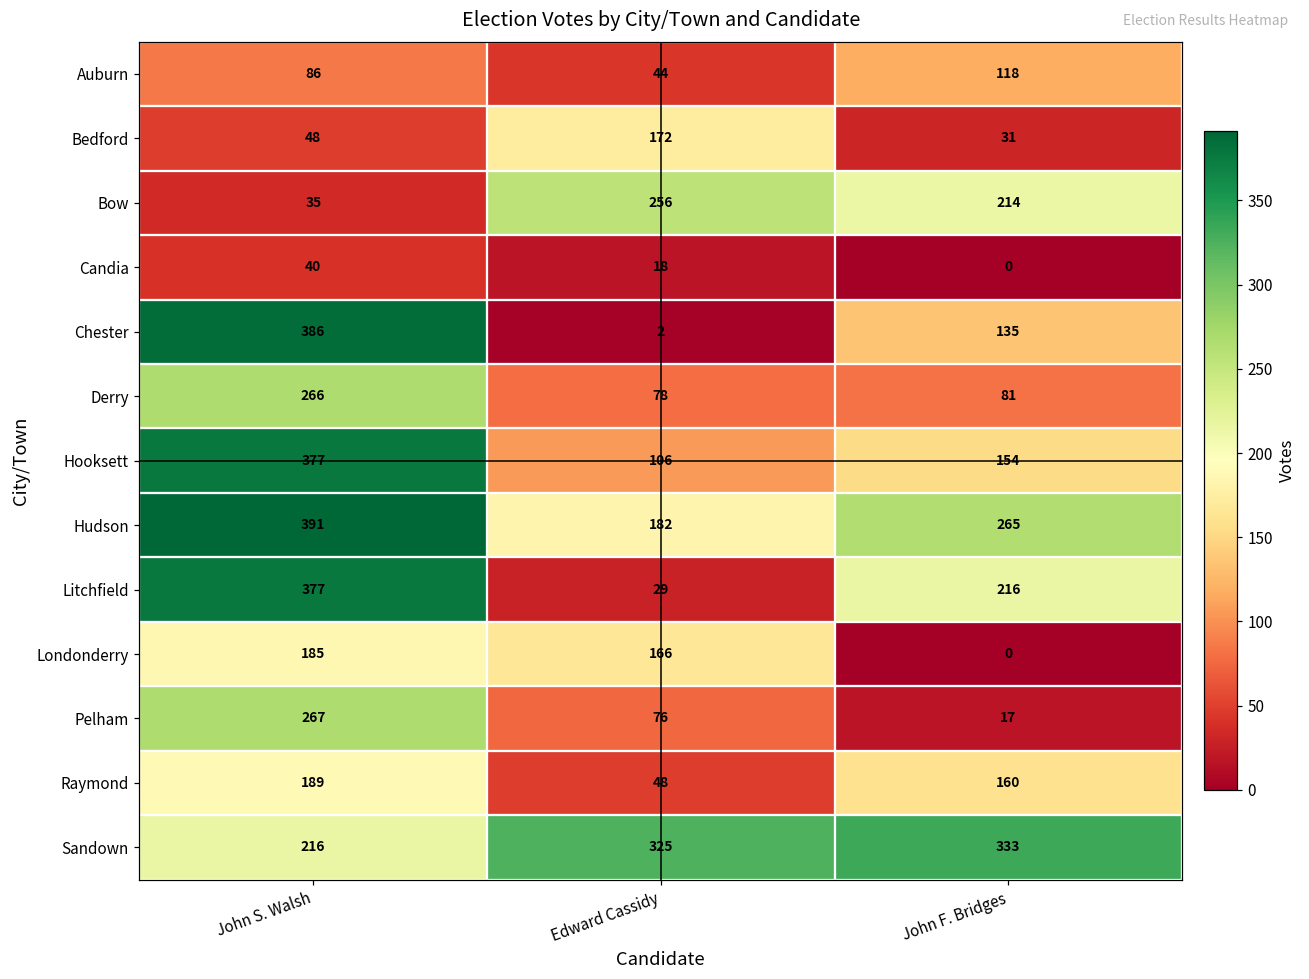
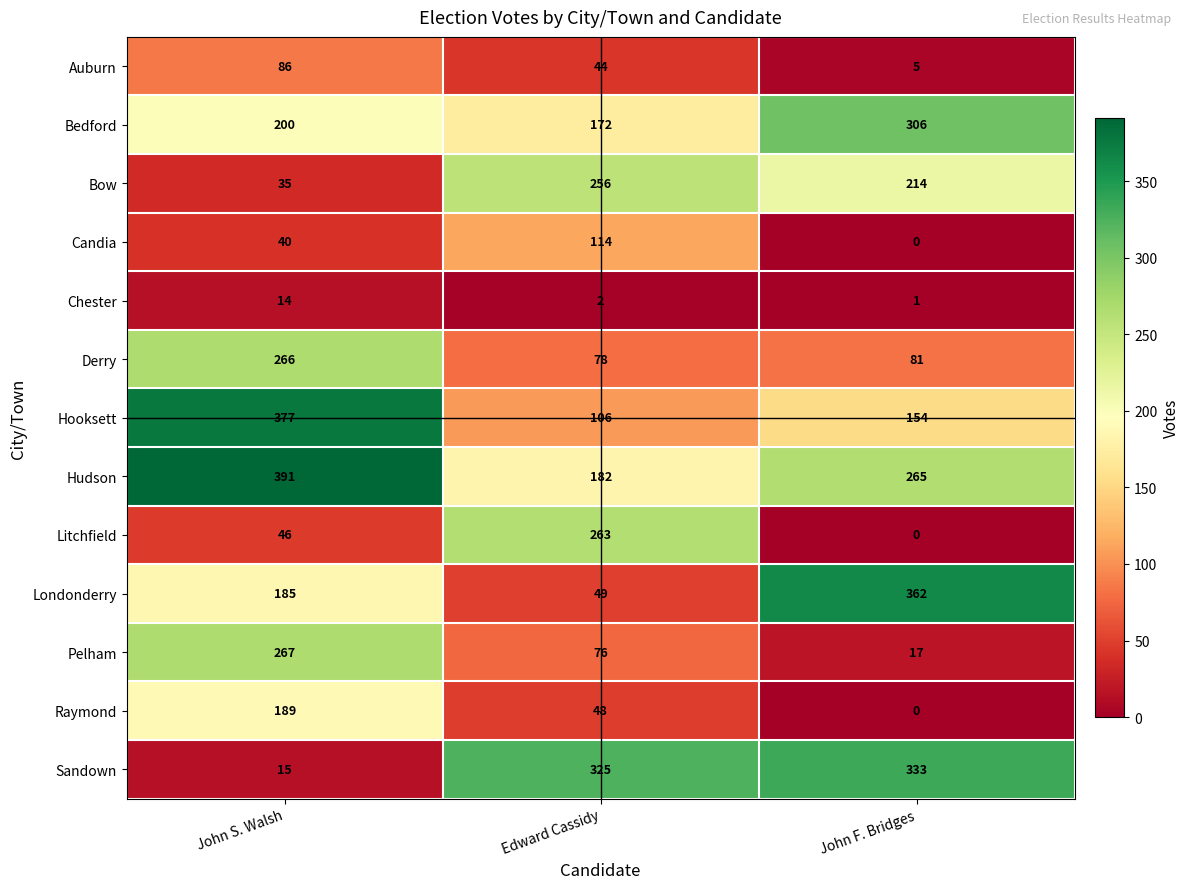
  {
    "Auburn": {
      "John S. Walsh": 86,
      "Edward Cassidy": 44,
-     "John F. Bridges": 118
+     "John F. Bridges": 5
    },
    "Bedford": {
-     "John S. Walsh": 48,
+     "John S. Walsh": 200,
      "Edward Cassidy": 172,
-     "John F. Bridges": 31
+     "John F. Bridges": 306
    },
    "Bow": {
      "John S. Walsh": 35,
      "Edward Cassidy": 256,
      "John F. Bridges": 214
    },
    "Candia": {
      "John S. Walsh": 40,
-     "Edward Cassidy": 18,
+     "Edward Cassidy": 114,
      "John F. Bridges": 0
    },
    "Chester": {
-     "John S. Walsh": 386,
+     "John S. Walsh": 14,
      "Edward Cassidy": 2,
-     "John F. Bridges": 135
+     "John F. Bridges": 1
    },
    "Derry": {
      "John S. Walsh": 266,
      "Edward Cassidy": 78,
      "John F. Bridges": 81
    },
    "Hooksett": {
      "John S. Walsh": 377,
      "Edward Cassidy": 106,
      "John F. Bridges": 154
    },
    "Hudson": {
      "John S. Walsh": 391,
      "Edward Cassidy": 182,
      "John F. Bridges": 265
    },
    "Litchfield": {
-     "John S. Walsh": 377,
-     "Edward Cassidy": 29,
-     "John F. Bridges": 216
+     "John S. Walsh": 46,
+     "Edward Cassidy": 263,
+     "John F. Bridges": 0
    },
    "Londonderry": {
      "John S. Walsh": 185,
-     "Edward Cassidy": 166,
-     "John F. Bridges": 0
+     "Edward Cassidy": 49,
+     "John F. Bridges": 362
    },
    "Pelham": {
      "John S. Walsh": 267,
      "Edward Cassidy": 76,
      "John F. Bridges": 17
    },
    "Raymond": {
      "John S. Walsh": 189,
      "Edward Cassidy": 48,
-     "John F. Bridges": 160
+     "John F. Bridges": 0
    },
    "Sandown": {
-     "John S. Walsh": 216,
+     "John S. Walsh": 15,
      "Edward Cassidy": 325,
      "John F. Bridges": 333
    }
  }
